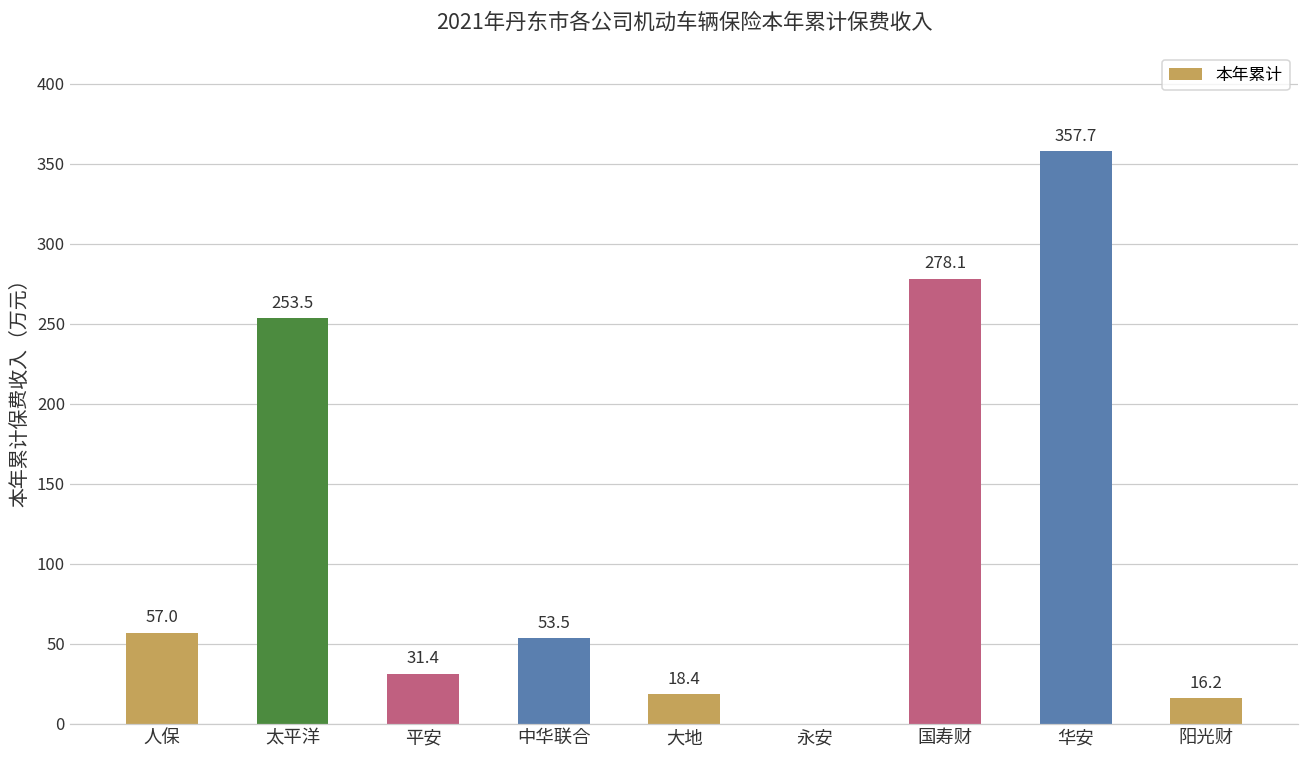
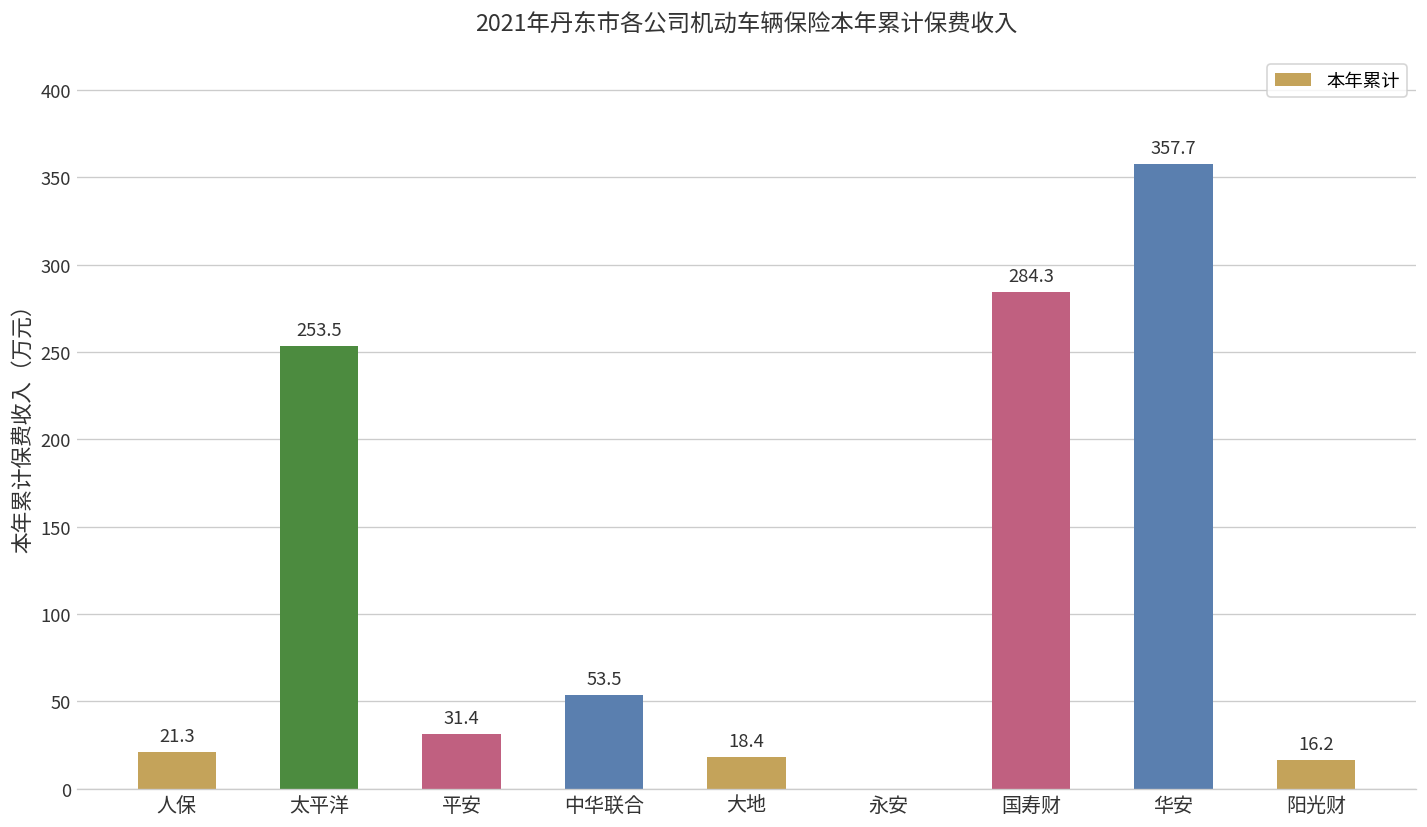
  {
-   "人保": 57.0,
+   "人保": 21.3,
    "太平洋": 253.5,
    "平安": 31.4,
    "中华联合": 53.5,
    "大地": 18.4,
-   "国寿财": 278.1,
+   "国寿财": 284.3,
    "华安": 357.7,
    "阳光财": 16.2
  }
